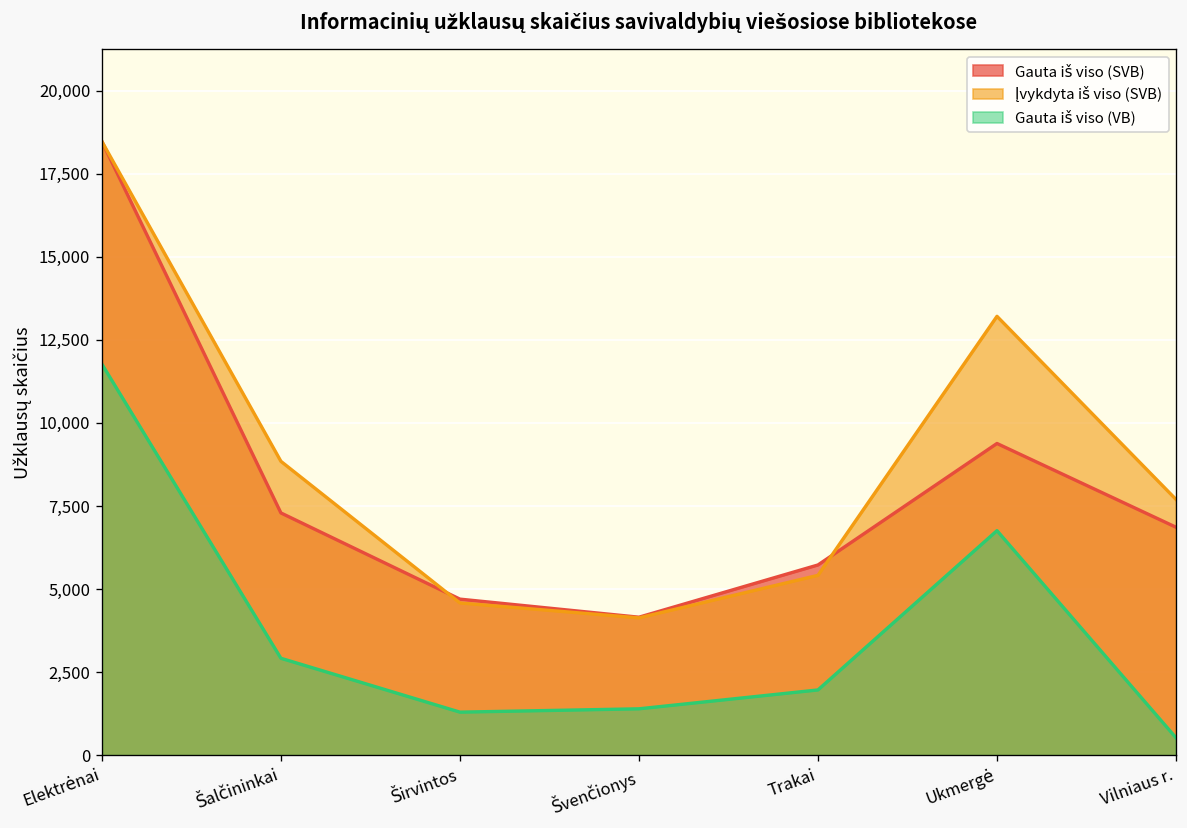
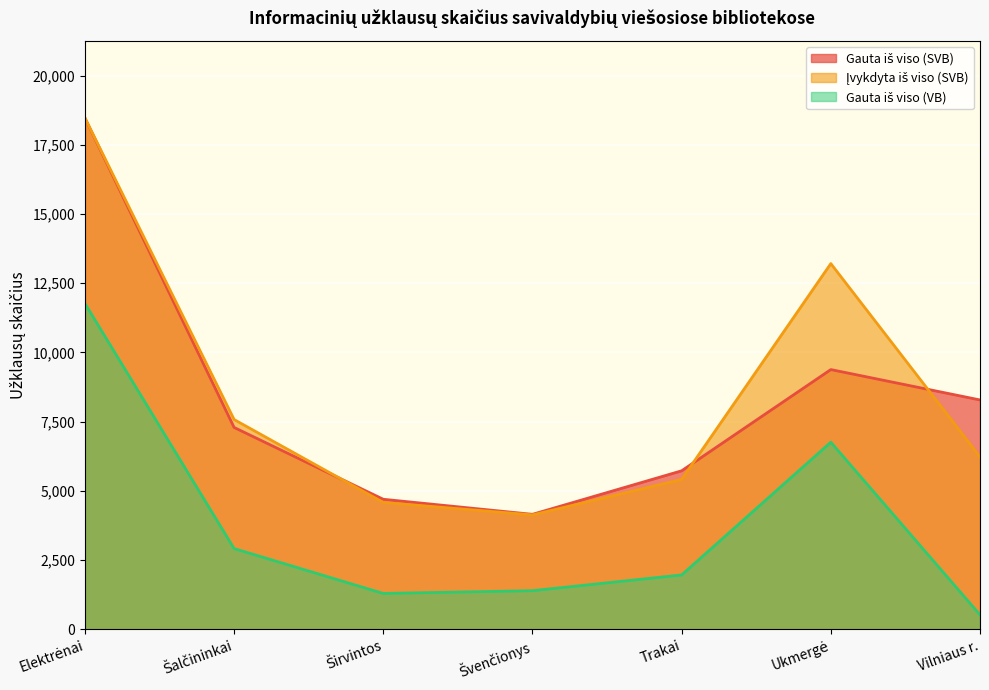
  {
    "Gauta iš viso (SVB)": {
      "Šalčininkai": "7,300",
      "Širvintos": "4,700",
      "Trakai": "5,700",
      "Ukmergė": "9,400",
-     "Vilniaus r.": "6,900"
+     "Vilniaus r.": "8,300"
    },
    "Įvykdyta iš viso (SVB)": {
-     "Šalčininkai": "8,800",
+     "Šalčininkai": "7,600",
      "Širvintos": "4,600",
      "Trakai": "5,400",
      "Ukmergė": "13,200",
-     "Vilniaus r.": "7,700"
+     "Vilniaus r.": "6,200"
    },
    "Gauta iš viso (VB)": {
      "Elektrėnai": "11,800",
      "Šalčininkai": "2,900",
      "Širvintos": "1,300",
      "Švenčionys": "1,400",
      "Trakai": "2,000",
      "Ukmergė": "6,800",
      "Vilniaus r.": "500"
    }
  }
